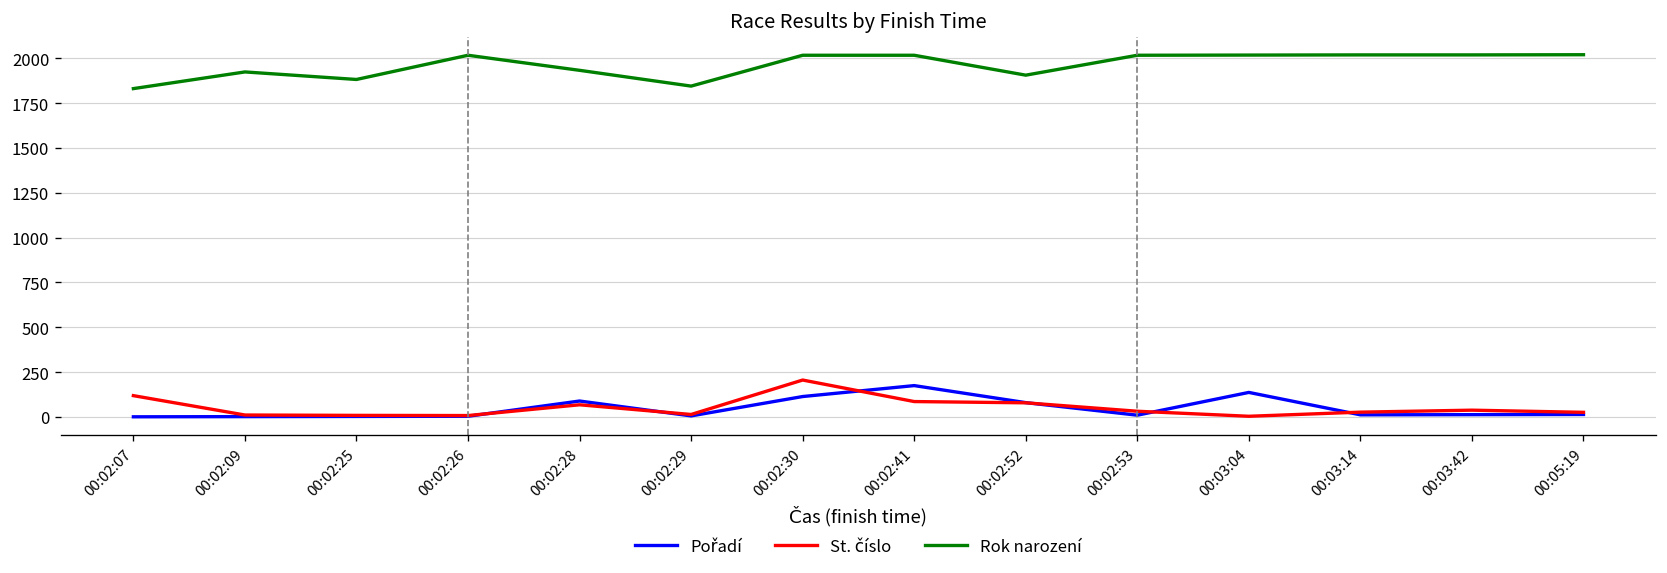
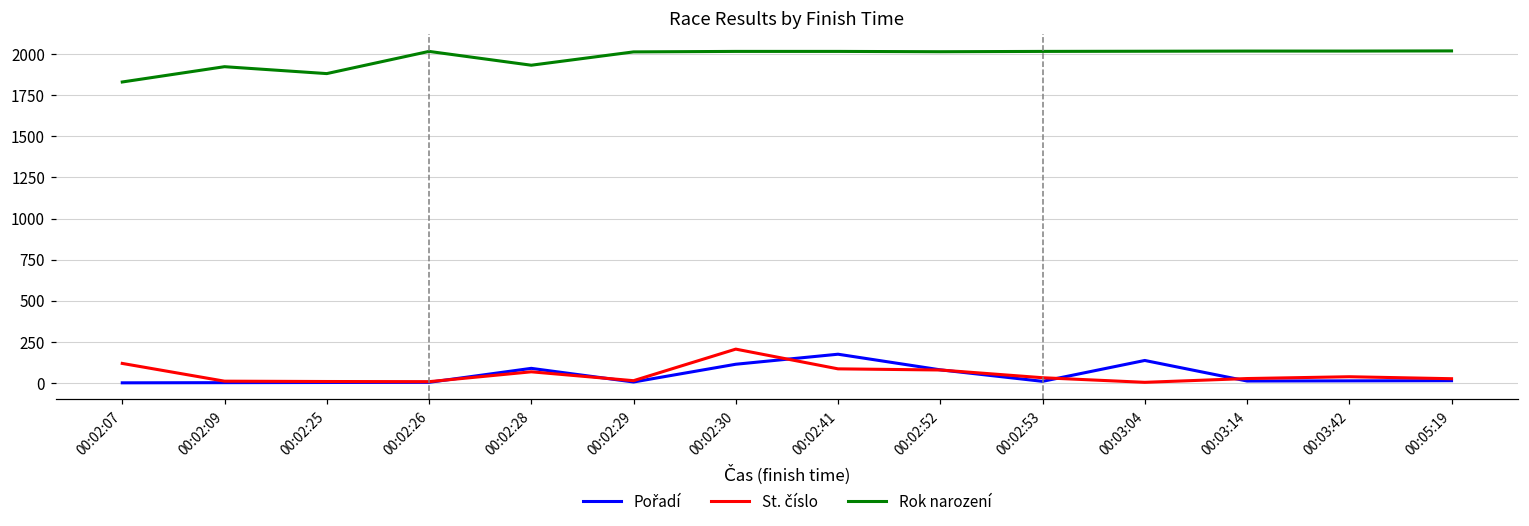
  {
    "Pořadí": {
      "00:02:07": 0,
      "00:02:28": 90,
      "00:02:30": 110,
      "00:02:41": 180,
      "00:02:53": 10,
      "00:03:04": 140,
      "00:03:42": 10
    },
    "St. číslo": {
      "00:02:07": 120,
      "00:02:28": 70,
      "00:02:30": 210,
      "00:02:41": 90,
      "00:02:53": 30,
      "00:03:04": 0,
      "00:03:42": 40
    },
    "Rok narození": {
      "00:02:07": 1830,
      "00:02:09": 1920,
      "00:02:25": 1880,
      "00:02:26": 2020,
      "00:02:28": 1930,
-     "00:02:29": 1850,
+     "00:02:29": 2010,
      "00:02:30": 2020,
      "00:02:41": 2020,
-     "00:02:52": 1910,
+     "00:02:52": 2020,
      "00:02:53": 2020,
      "00:03:04": 2020,
      "00:03:14": 2020,
      "00:03:42": 2020,
      "00:05:19": 2020
    }
  }
